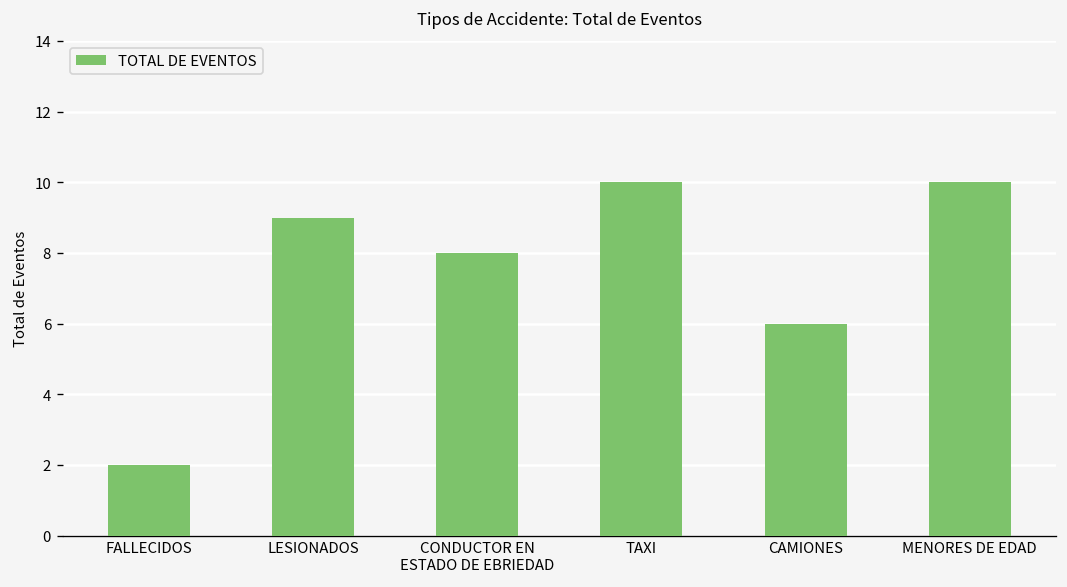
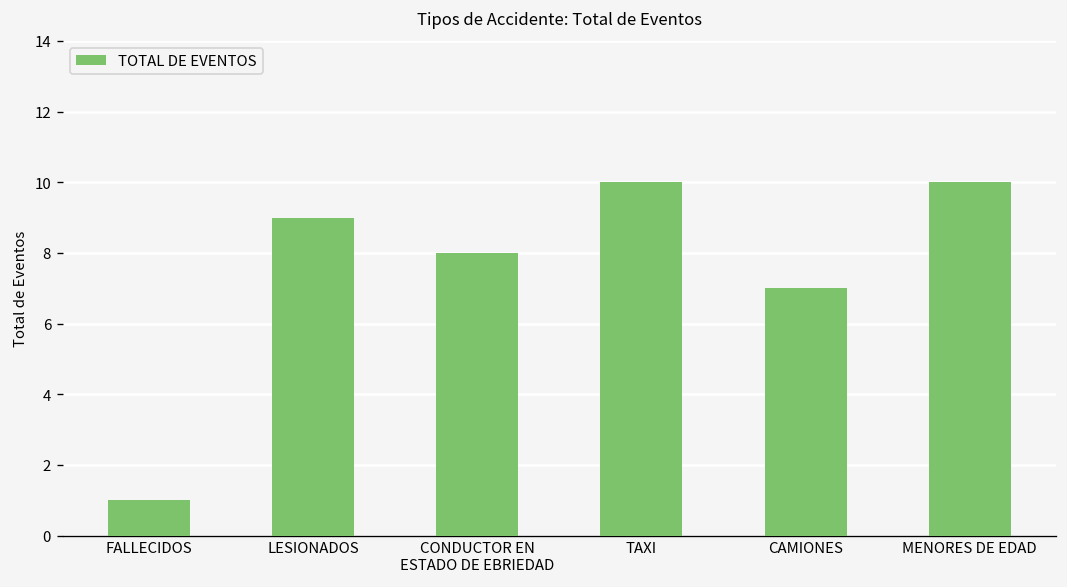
  {
-   "FALLECIDOS": 2,
+   "FALLECIDOS": 1,
    "LESIONADOS": 9,
    "CONDUCTOR EN ESTADO DE EBRIEDAD": 8,
    "TAXI": 10,
-   "CAMIONES": 6,
+   "CAMIONES": 7,
    "MENORES DE EDAD": 10
  }
